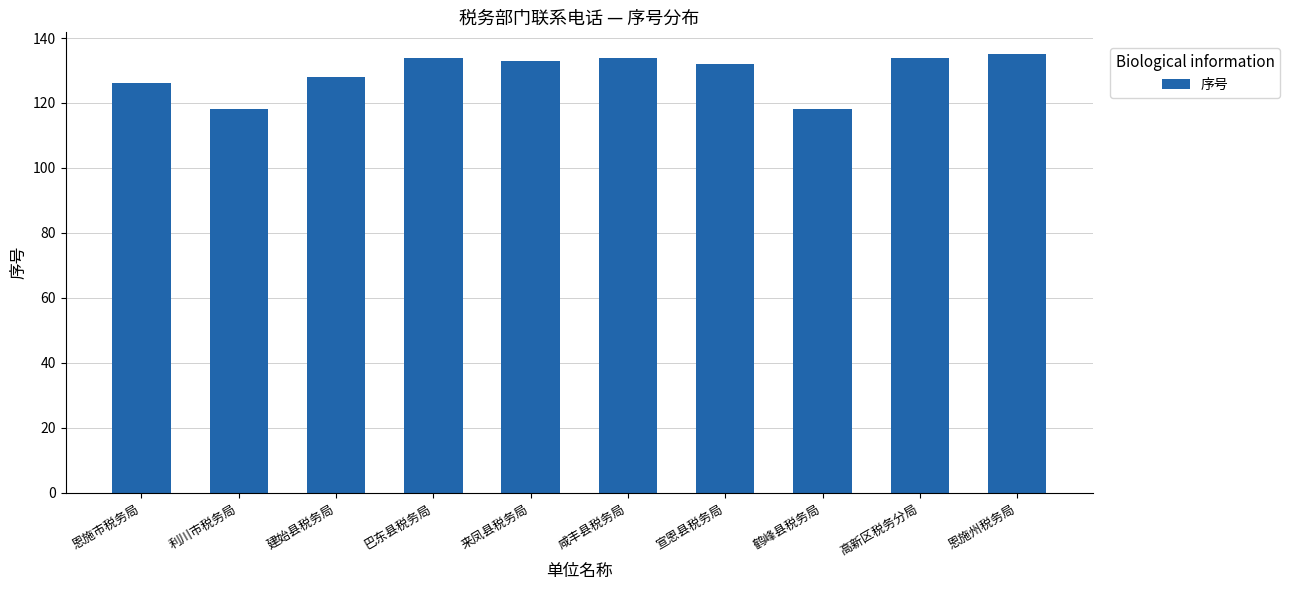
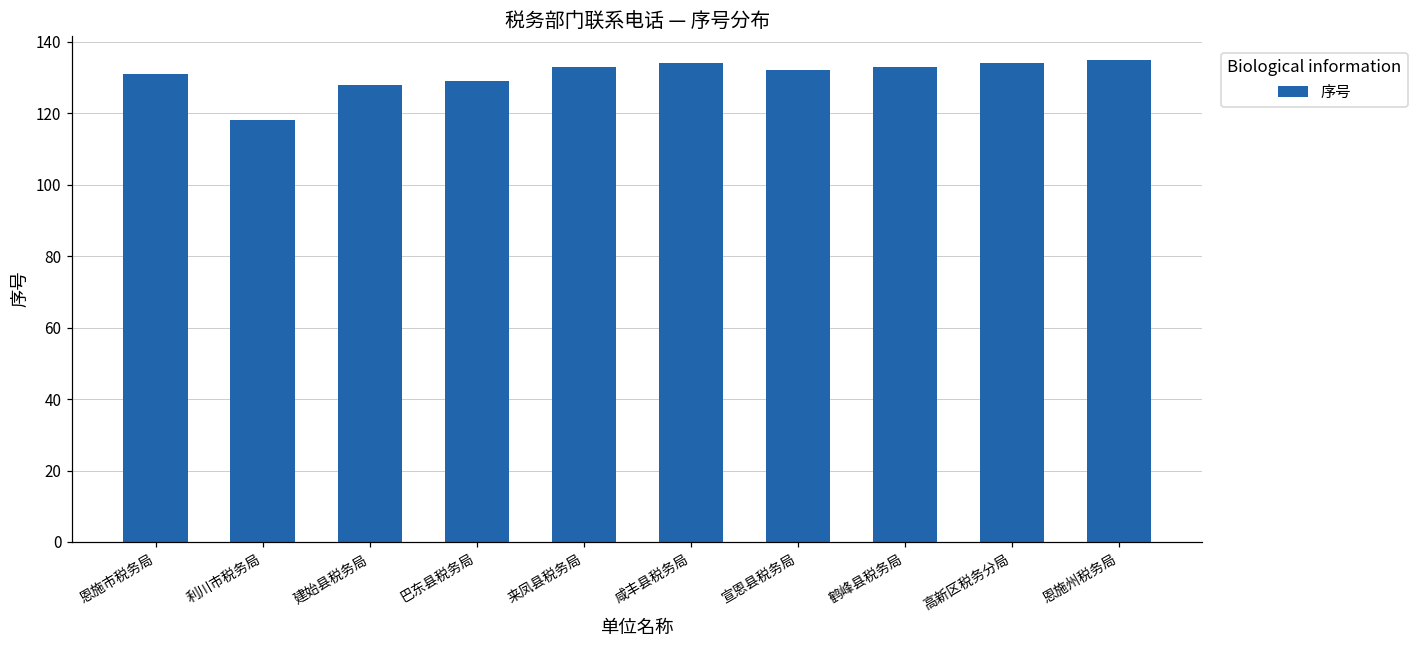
  {
-   "恩施市税务局": 126,
+   "恩施市税务局": 131,
    "利川市税务局": 118,
    "建始县税务局": 128,
-   "巴东县税务局": 134,
+   "巴东县税务局": 129,
    "来凤县税务局": 133,
    "咸丰县税务局": 134,
    "宣恩县税务局": 132,
-   "鹤峰县税务局": 118,
+   "鹤峰县税务局": 133,
    "高新区税务分局": 134,
    "恩施州税务局": 135
  }
